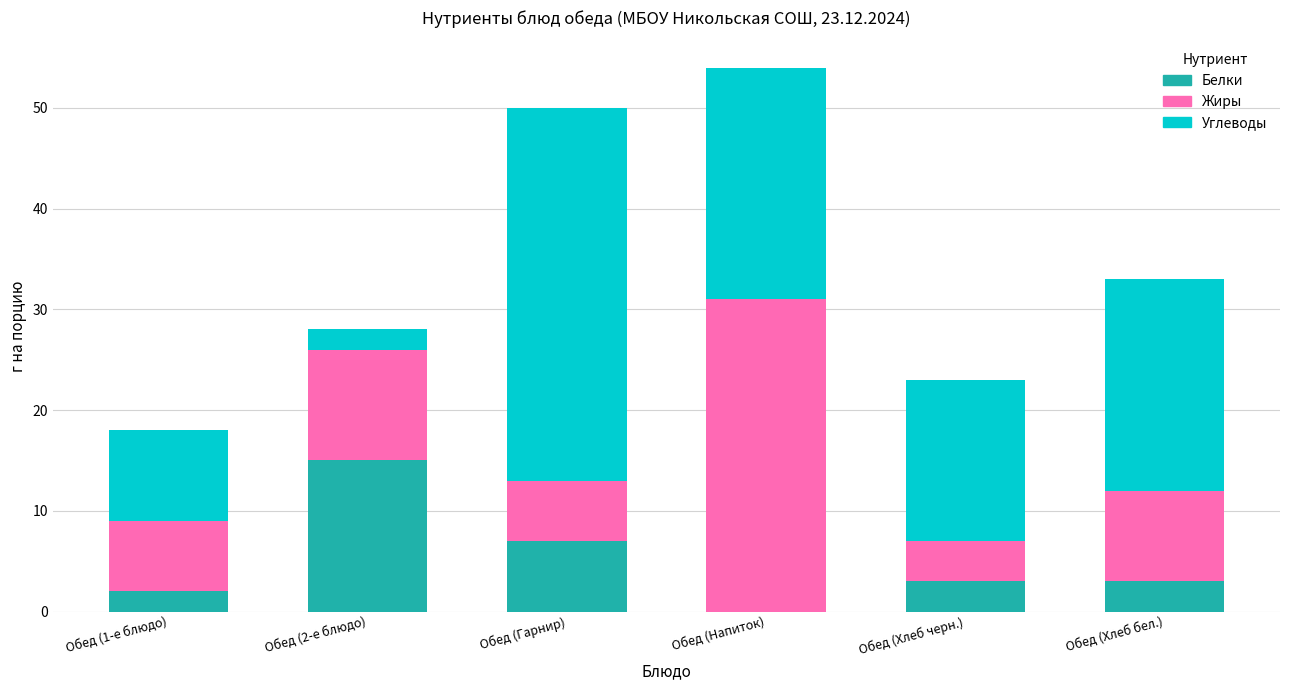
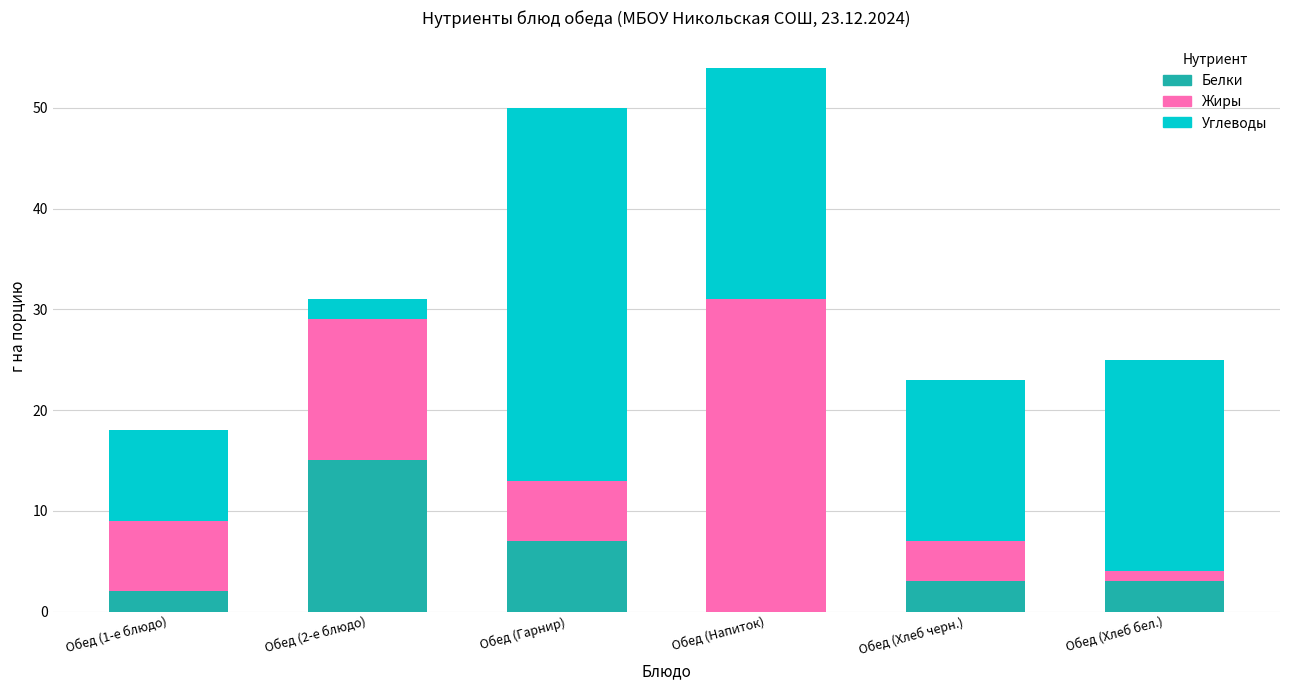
  {
    "Жиры": {
      "Обед (1-е блюдо)": 7,
-     "Обед (2-е блюдо)": 11,
+     "Обед (2-е блюдо)": 14,
      "Обед (Гарнир)": 6,
      "Обед (Напиток)": 31,
      "Обед (Хлеб черн.)": 4,
-     "Обед (Хлеб бел.)": 9
+     "Обед (Хлеб бел.)": 1
    }
  }
